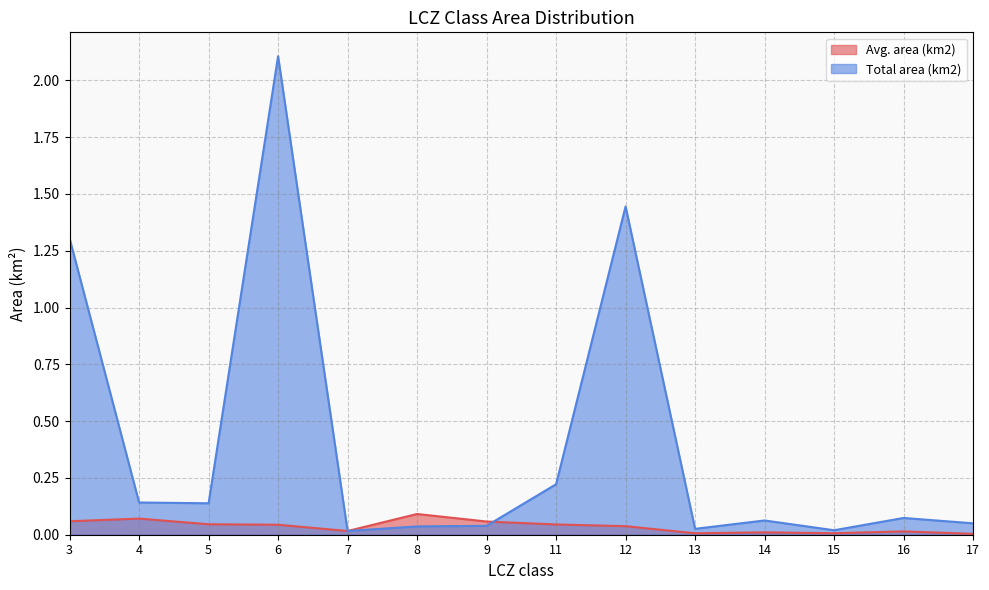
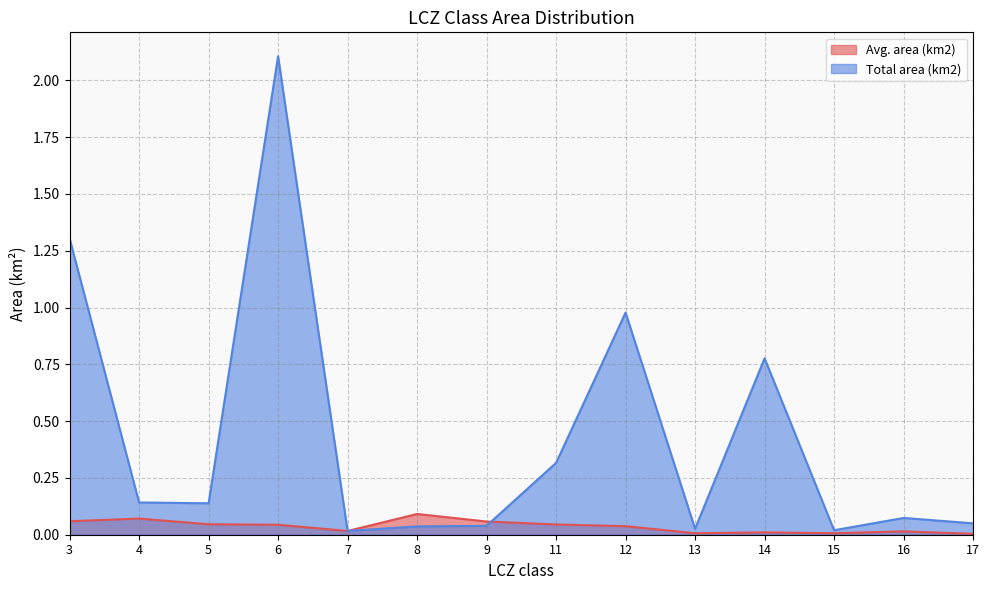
  {
    "Avg. area (km2)": {
      "3": 0.06,
      "4": 0.07,
      "5": 0.05,
      "6": 0.04,
      "8": 0.09,
      "9": 0.06,
      "11": 0.05,
      "12": 0.04,
      "13": 0.01,
      "14": 0.01,
      "15": 0.01,
      "16": 0.01,
      "17": 0.00
    },
    "Total area (km2)": {
      "3": 1.30,
      "4": 0.14,
      "5": 0.14,
      "6": 2.11,
      "8": 0.04,
      "9": 0.04,
-     "11": 0.22,
-     "12": 1.44,
+     "11": 0.32,
+     "12": 0.98,
      "13": 0.03,
-     "14": 0.06,
+     "14": 0.78,
      "15": 0.02,
      "16": 0.07,
      "17": 0.05
    }
  }
